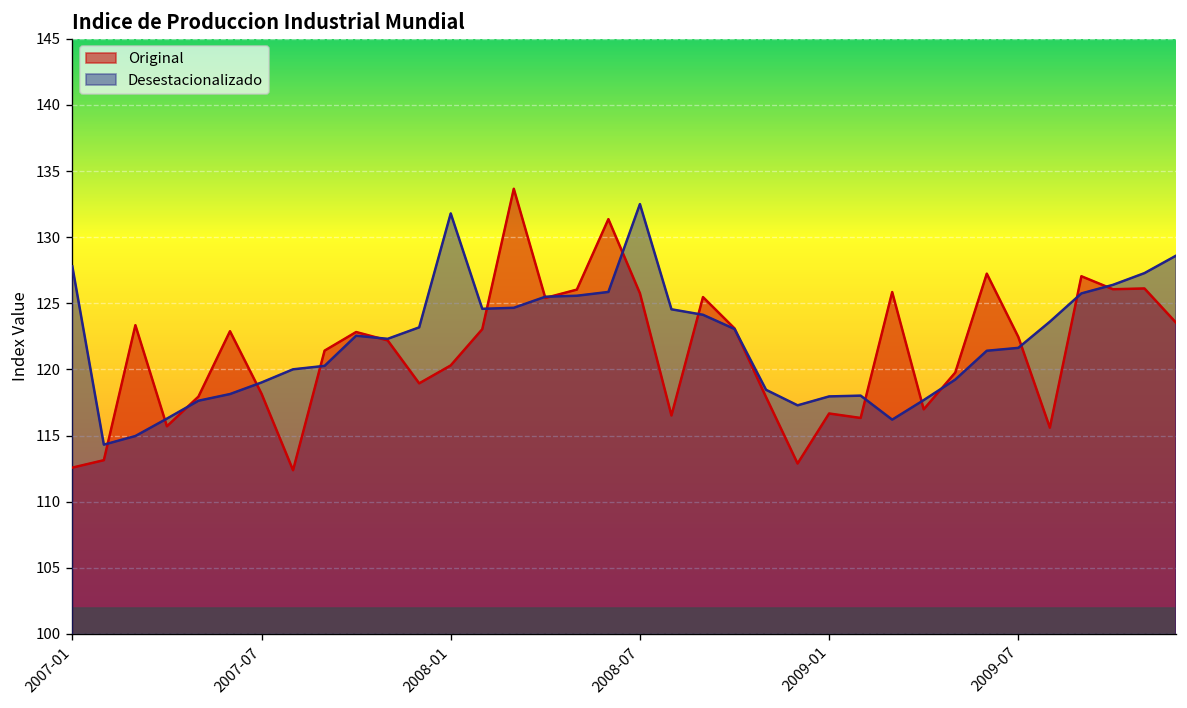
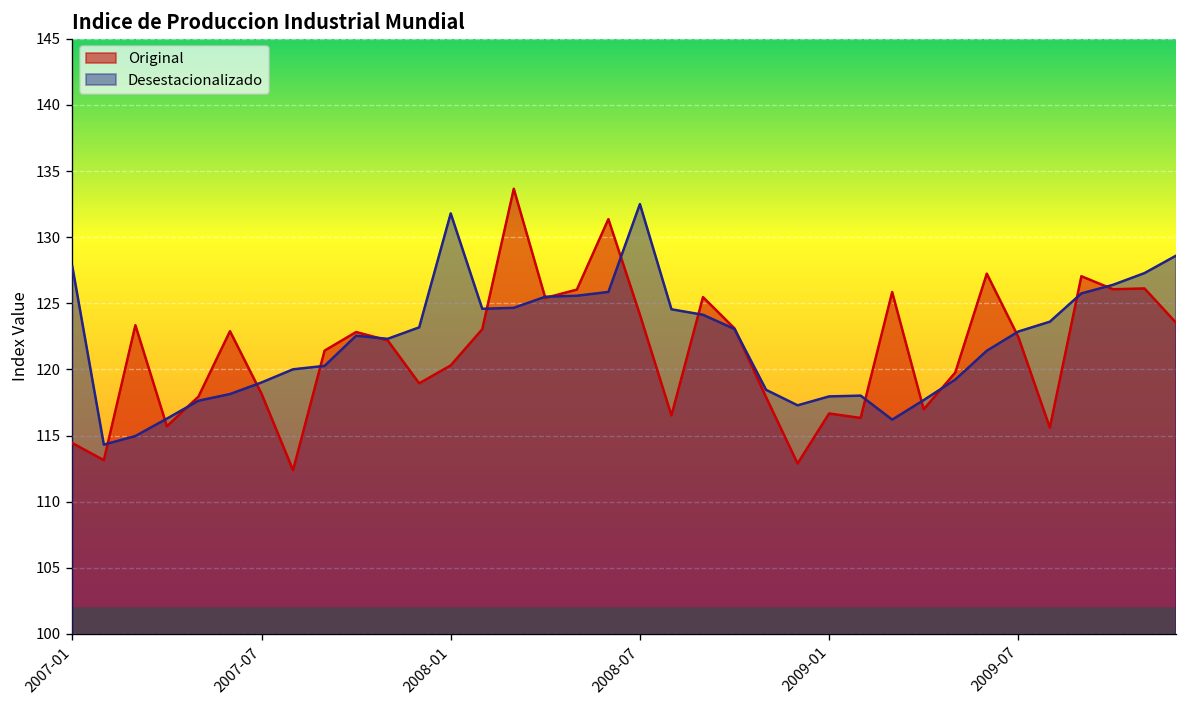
  {
    "Original": {
-     "2007-01": 112.6,
+     "2007-01": 114.4,
      "2007-07": 118.2,
      "2008-01": 120.3,
-     "2008-07": 125.8,
+     "2008-07": 124.1,
      "2009-01": 116.7,
      "2009-07": 122.5
    },
    "Desestacionalizado": {
      "2007-01": 127.8,
      "2007-07": 119.0,
      "2008-01": 131.8,
      "2008-07": 132.5,
      "2009-01": 118.0,
-     "2009-07": 121.6
+     "2009-07": 122.9
    }
  }
